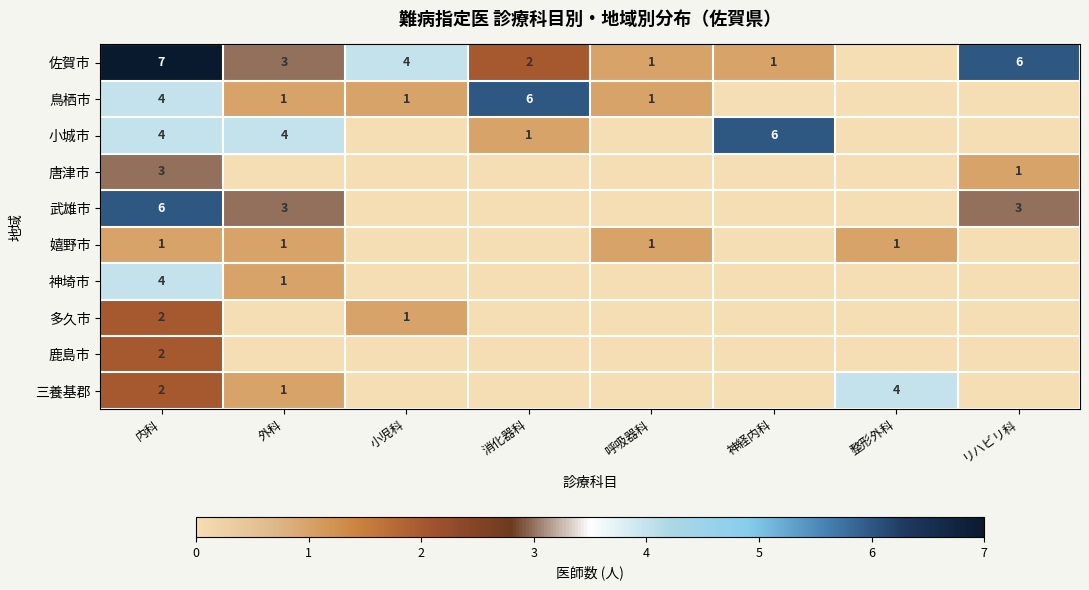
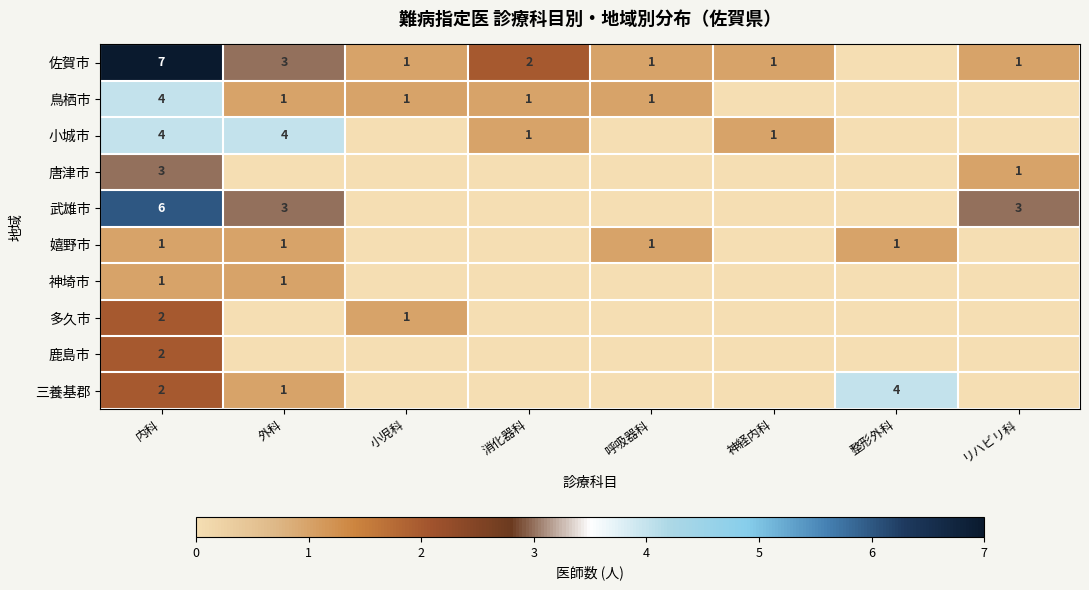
  {
    "佐賀市": {
      "内科": 7,
      "外科": 3,
-     "小児科": 4,
+     "小児科": 1,
      "消化器科": 2,
      "呼吸器科": 1,
      "神経内科": 1,
-     "リハビリ科": 6
+     "リハビリ科": 1
    },
    "鳥栖市": {
      "内科": 4,
      "外科": 1,
      "小児科": 1,
-     "消化器科": 6,
+     "消化器科": 1,
      "呼吸器科": 1
    },
    "小城市": {
      "内科": 4,
      "外科": 4,
      "消化器科": 1,
-     "神経内科": 6
+     "神経内科": 1
    },
    "唐津市": {
      "内科": 3,
      "リハビリ科": 1
    },
    "武雄市": {
      "内科": 6,
      "外科": 3,
      "リハビリ科": 3
    },
    "嬉野市": {
      "内科": 1,
      "外科": 1,
      "呼吸器科": 1,
      "整形外科": 1
    },
    "神埼市": {
-     "内科": 4,
+     "内科": 1,
      "外科": 1
    },
    "多久市": {
      "内科": 2,
      "小児科": 1
    },
    "鹿島市": {
      "内科": 2
    },
    "三養基郡": {
      "内科": 2,
      "外科": 1,
      "整形外科": 4
    }
  }
